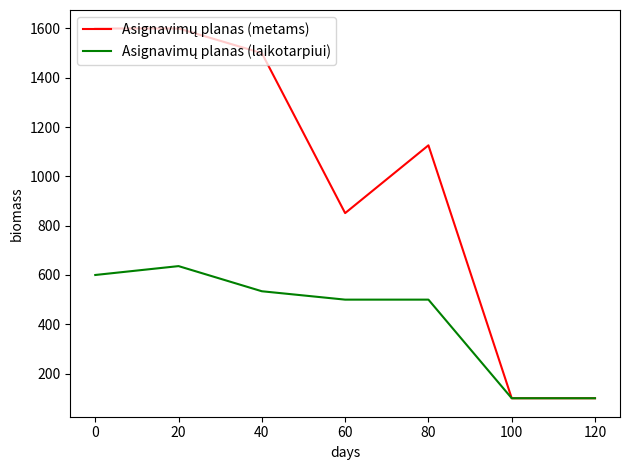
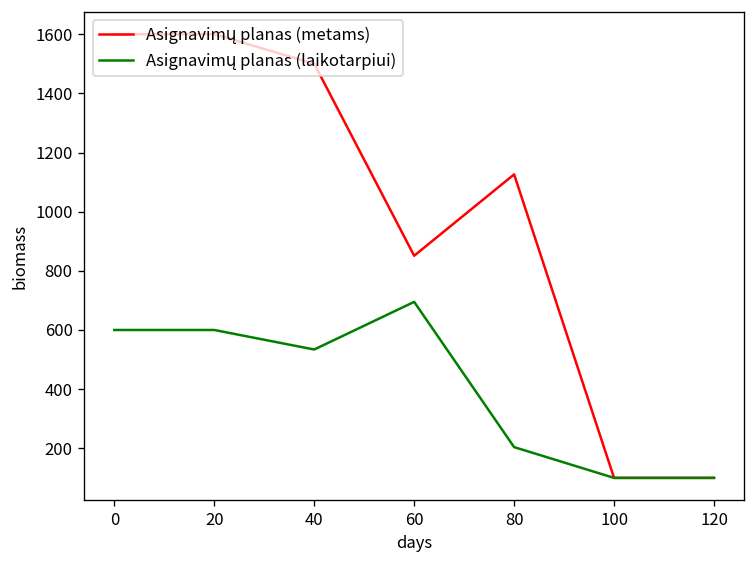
  {
    "Asignavimų planas (metams)": {
      "60": 850,
      "80": 1130
    },
    "Asignavimų planas (laikotarpiui)": {
      "0": 600,
-     "20": 640,
+     "20": 600,
      "40": 530,
-     "60": 500,
-     "80": 500
+     "60": 700,
+     "80": 200
    }
  }
